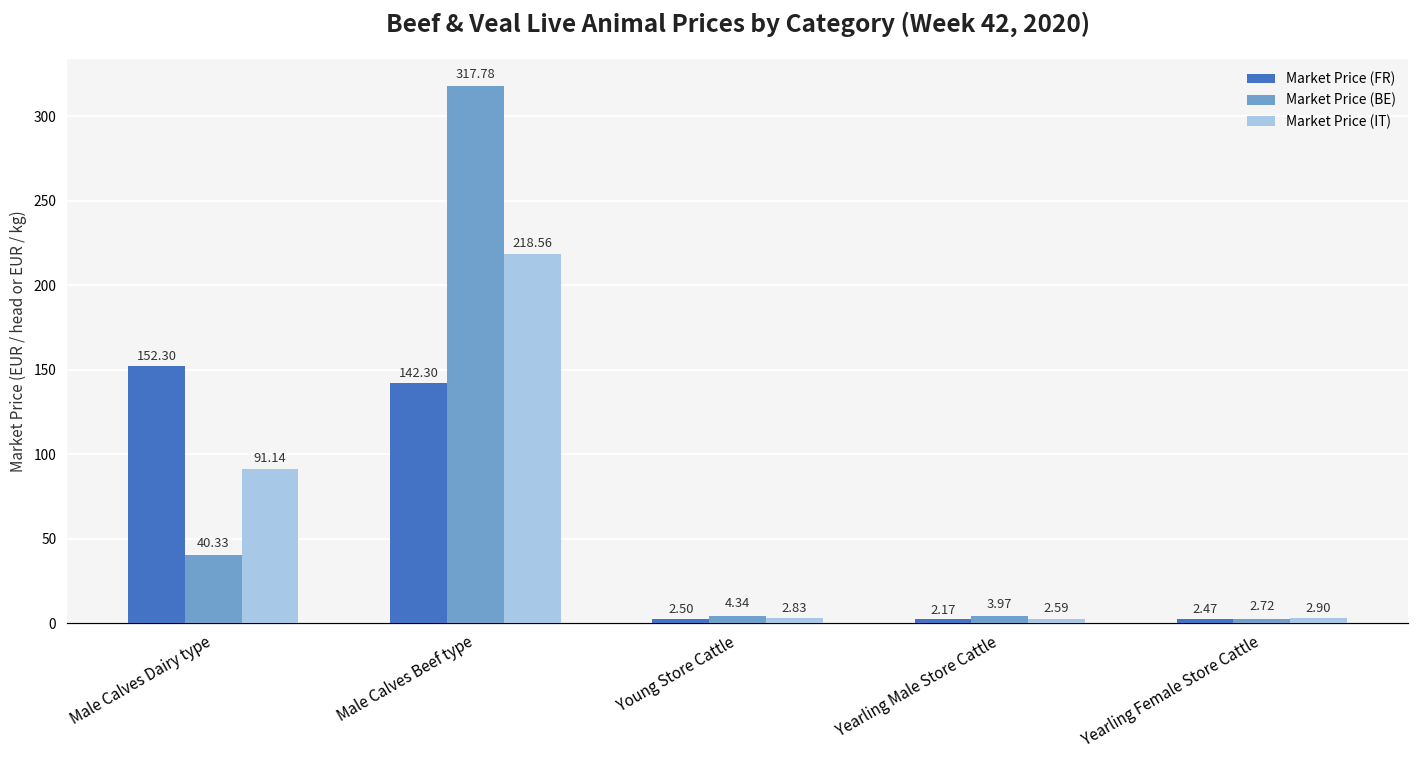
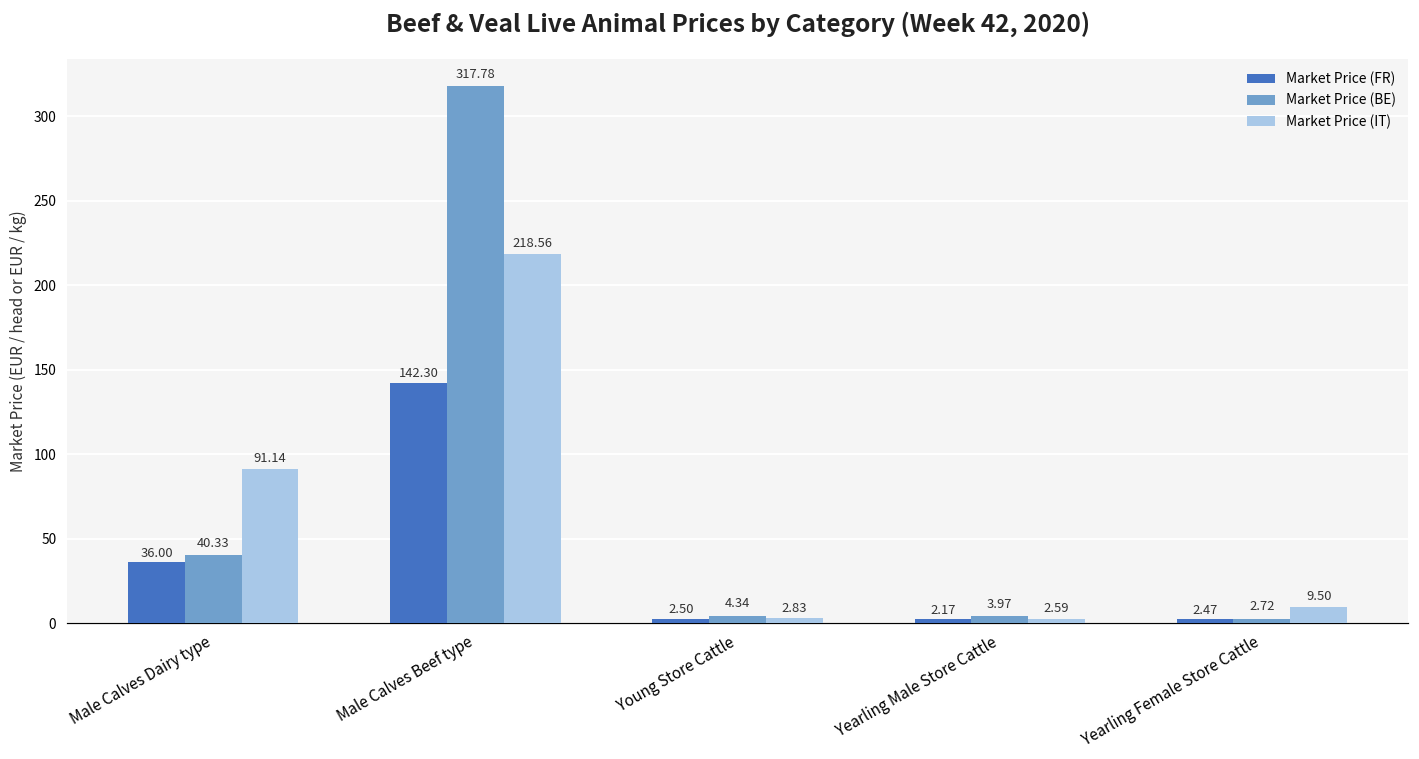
  {
    "Market Price (FR)": {
-     "Male Calves Dairy type": 152.30,
+     "Male Calves Dairy type": 36.00,
      "Male Calves Beef type": 142.30,
      "Young Store Cattle": 2.50,
      "Yearling Male Store Cattle": 2.17,
      "Yearling Female Store Cattle": 2.47
    },
    "Market Price (BE)": {
      "Male Calves Dairy type": 40.33,
      "Male Calves Beef type": 317.78,
      "Young Store Cattle": 4.34,
      "Yearling Male Store Cattle": 3.97,
      "Yearling Female Store Cattle": 2.72
    },
    "Market Price (IT)": {
      "Male Calves Dairy type": 91.14,
      "Male Calves Beef type": 218.56,
      "Young Store Cattle": 2.83,
      "Yearling Male Store Cattle": 2.59,
-     "Yearling Female Store Cattle": 2.90
+     "Yearling Female Store Cattle": 9.50
    }
  }
